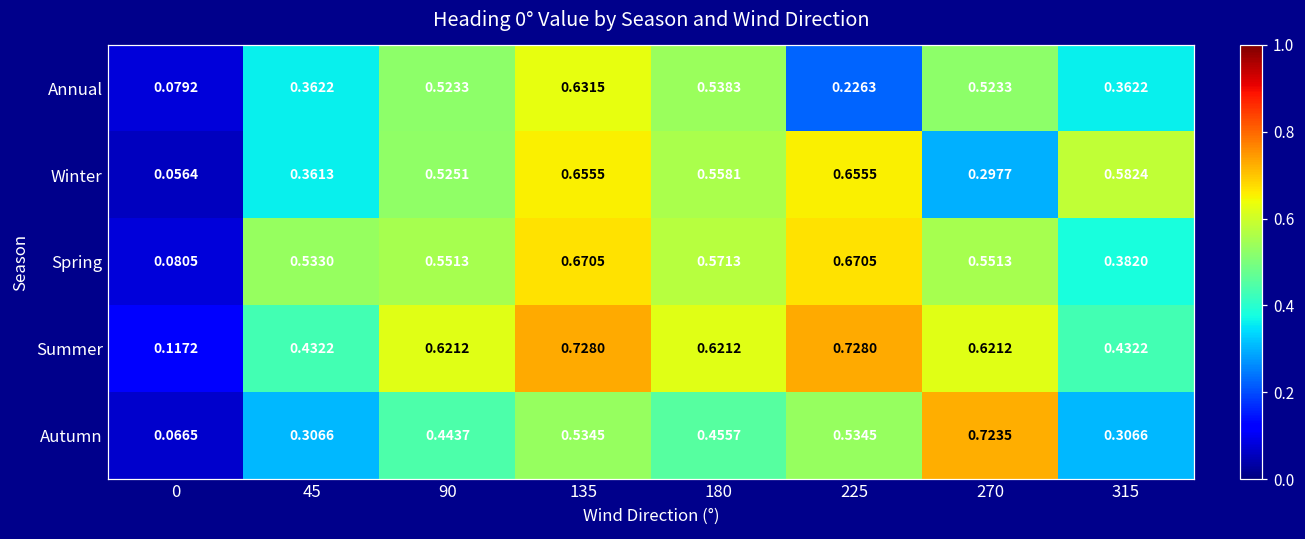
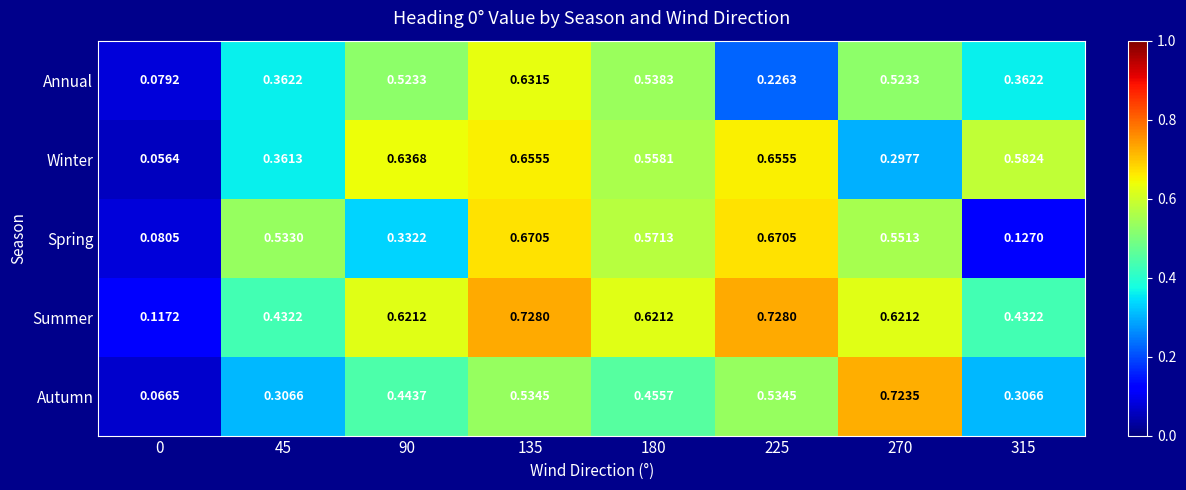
  {
    "Annual": {
      "0": 0.0792,
      "45": 0.3622,
      "90": 0.5233,
      "135": 0.6315,
      "180": 0.5383,
      "225": 0.2263,
      "270": 0.5233,
      "315": 0.3622
    },
    "Winter": {
      "0": 0.0564,
      "45": 0.3613,
-     "90": 0.5251,
+     "90": 0.6368,
      "135": 0.6555,
      "180": 0.5581,
      "225": 0.6555,
      "270": 0.2977,
      "315": 0.5824
    },
    "Spring": {
      "0": 0.0805,
      "45": 0.5330,
-     "90": 0.5513,
+     "90": 0.3322,
      "135": 0.6705,
      "180": 0.5713,
      "225": 0.6705,
      "270": 0.5513,
-     "315": 0.3820
+     "315": 0.1270
    },
    "Summer": {
      "0": 0.1172,
      "45": 0.4322,
      "90": 0.6212,
      "135": 0.7280,
      "180": 0.6212,
      "225": 0.7280,
      "270": 0.6212,
      "315": 0.4322
    },
    "Autumn": {
      "0": 0.0665,
      "45": 0.3066,
      "90": 0.4437,
      "135": 0.5345,
      "180": 0.4557,
      "225": 0.5345,
      "270": 0.7235,
      "315": 0.3066
    }
  }
